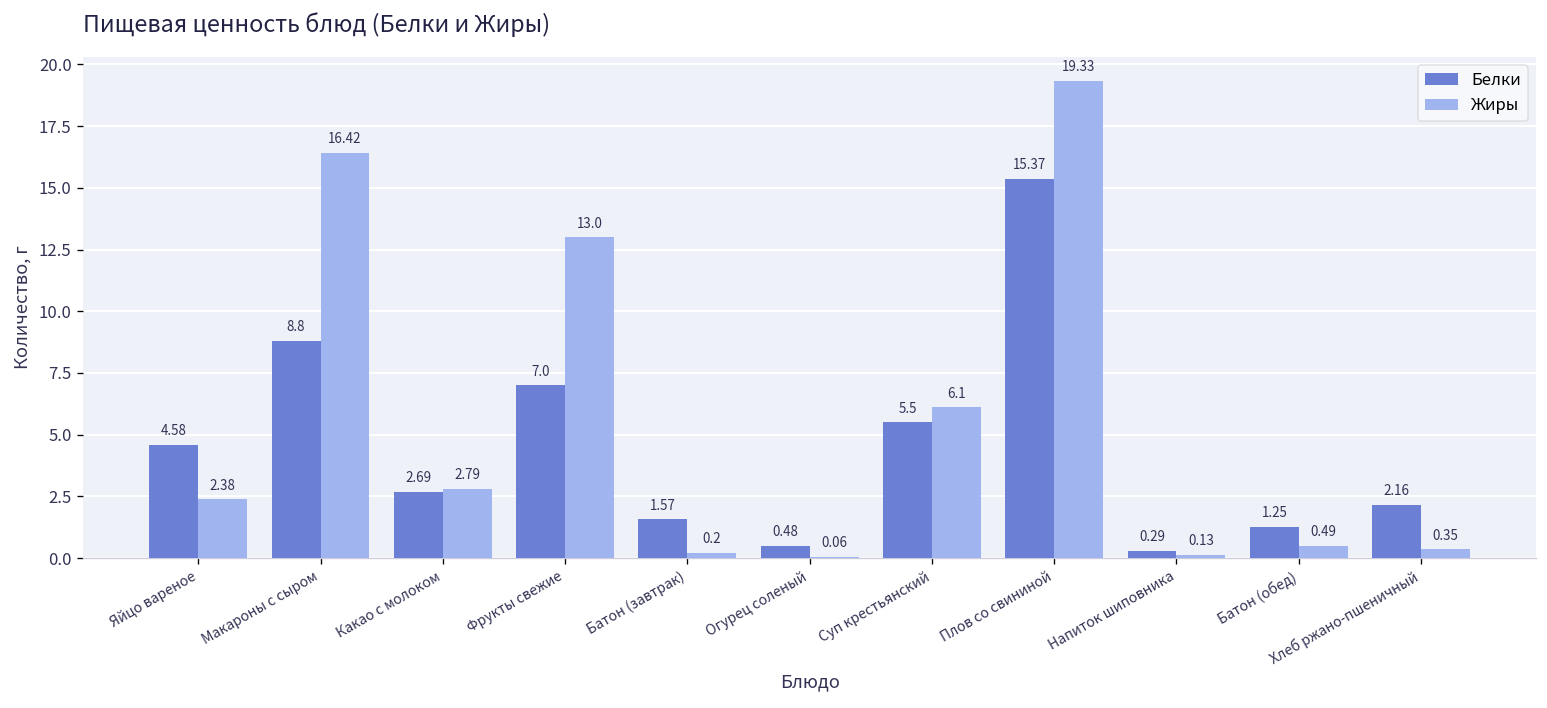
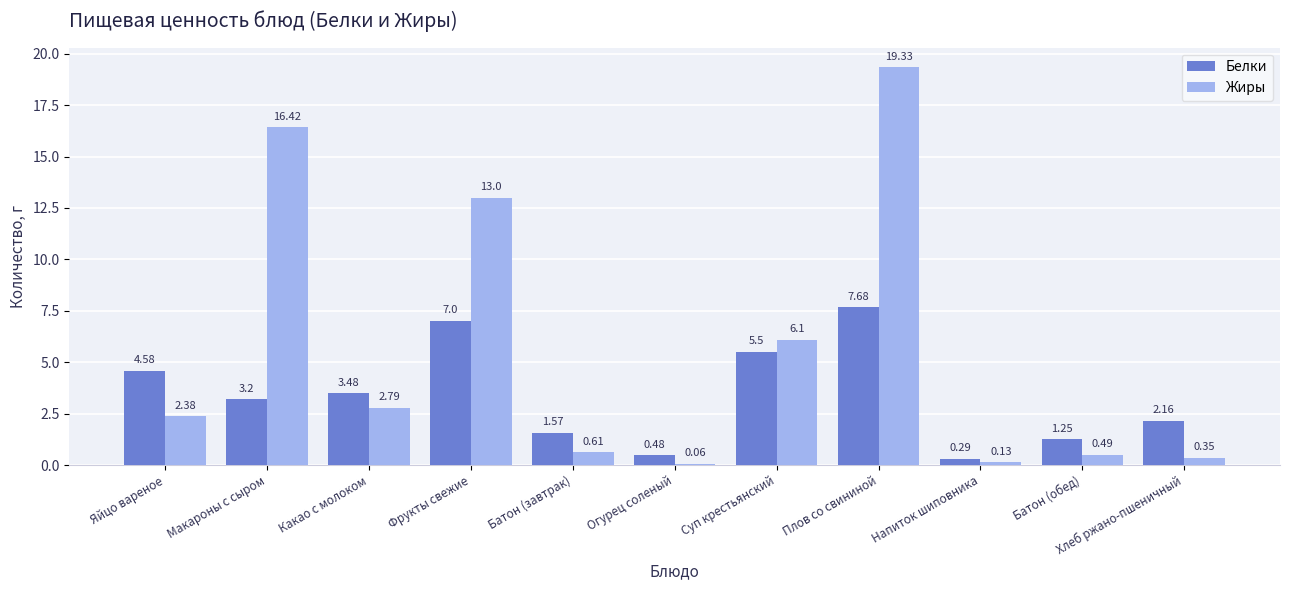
  {
    "Белки": {
      "Яйцо вареное": 4.58,
-     "Макароны с сыром": 8.8,
-     "Какао с молоком": 2.69,
+     "Макароны с сыром": 3.2,
+     "Какао с молоком": 3.48,
      "Фрукты свежие": 7.0,
      "Батон (завтрак)": 1.57,
      "Огурец соленый": 0.48,
      "Суп крестьянский": 5.5,
-     "Плов со свининой": 15.37,
+     "Плов со свининой": 7.68,
      "Напиток шиповника": 0.29,
      "Батон (обед)": 1.25,
      "Хлеб ржано-пшеничный": 2.16
    },
    "Жиры": {
      "Яйцо вареное": 2.38,
      "Макароны с сыром": 16.42,
      "Какао с молоком": 2.79,
      "Фрукты свежие": 13.0,
-     "Батон (завтрак)": 0.2,
+     "Батон (завтрак)": 0.61,
      "Огурец соленый": 0.06,
      "Суп крестьянский": 6.1,
      "Плов со свининой": 19.33,
      "Напиток шиповника": 0.13,
      "Батон (обед)": 0.49,
      "Хлеб ржано-пшеничный": 0.35
    }
  }
